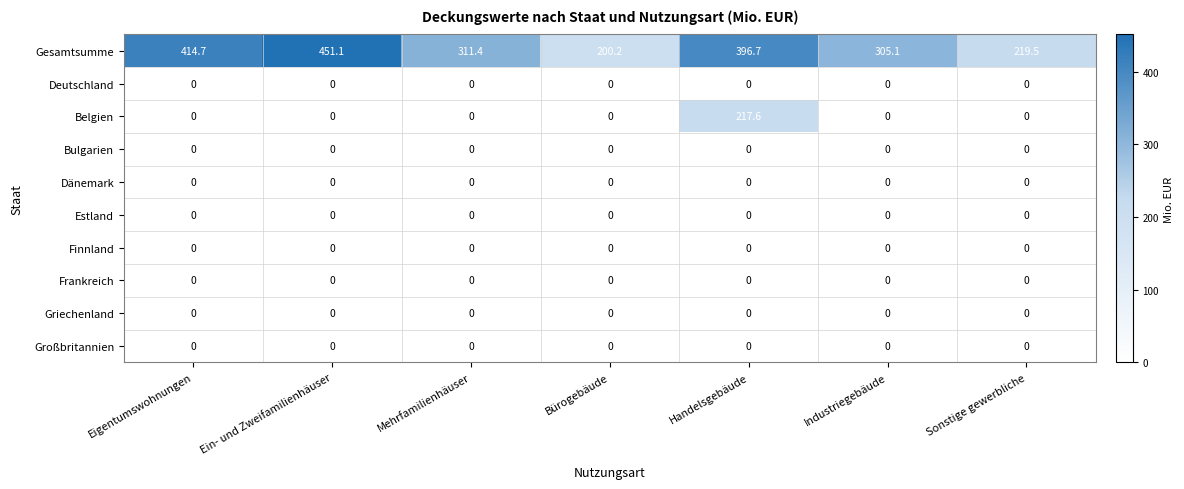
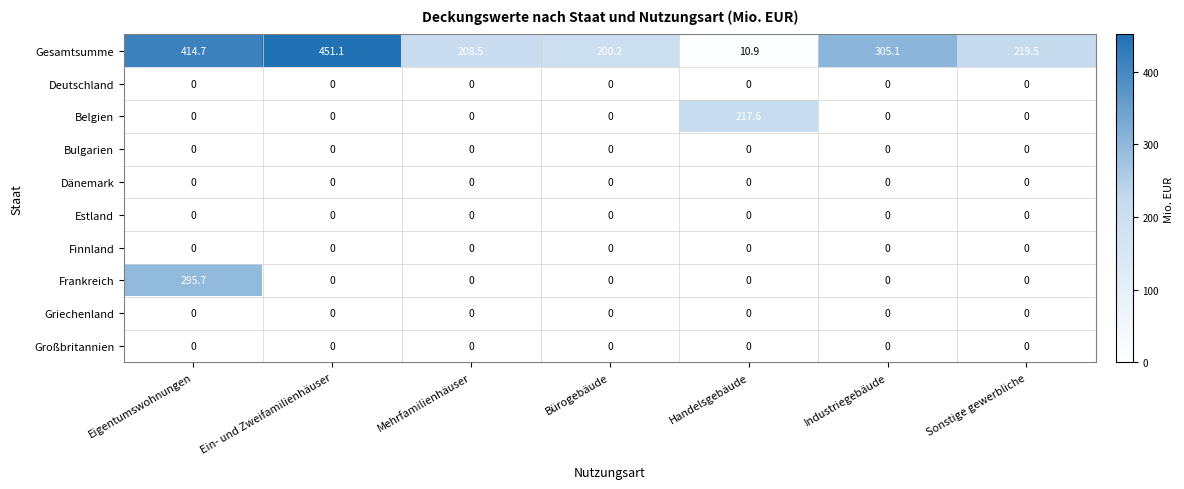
  {
    "Gesamtsumme": {
      "Eigentumswohnungen": 414.7,
      "Ein- und Zweifamilienhäuser": 451.1,
-     "Mehrfamilienhäuser": 311.4,
+     "Mehrfamilienhäuser": 208.5,
      "Bürogebäude": 200.2,
-     "Handelsgebäude": 396.7,
+     "Handelsgebäude": 10.9,
      "Industriegebäude": 305.1,
      "Sonstige gewerbliche": 219.5
    },
    "Deutschland": {
      "Eigentumswohnungen": 0,
      "Ein- und Zweifamilienhäuser": 0,
      "Mehrfamilienhäuser": 0,
      "Bürogebäude": 0,
      "Handelsgebäude": 0,
      "Industriegebäude": 0,
      "Sonstige gewerbliche": 0
    },
    "Belgien": {
      "Eigentumswohnungen": 0,
      "Ein- und Zweifamilienhäuser": 0,
      "Mehrfamilienhäuser": 0,
      "Bürogebäude": 0,
      "Handelsgebäude": 217.6,
      "Industriegebäude": 0,
      "Sonstige gewerbliche": 0
    },
    "Bulgarien": {
      "Eigentumswohnungen": 0,
      "Ein- und Zweifamilienhäuser": 0,
      "Mehrfamilienhäuser": 0,
      "Bürogebäude": 0,
      "Handelsgebäude": 0,
      "Industriegebäude": 0,
      "Sonstige gewerbliche": 0
    },
    "Dänemark": {
      "Eigentumswohnungen": 0,
      "Ein- und Zweifamilienhäuser": 0,
      "Mehrfamilienhäuser": 0,
      "Bürogebäude": 0,
      "Handelsgebäude": 0,
      "Industriegebäude": 0,
      "Sonstige gewerbliche": 0
    },
    "Estland": {
      "Eigentumswohnungen": 0,
      "Ein- und Zweifamilienhäuser": 0,
      "Mehrfamilienhäuser": 0,
      "Bürogebäude": 0,
      "Handelsgebäude": 0,
      "Industriegebäude": 0,
      "Sonstige gewerbliche": 0
    },
    "Finnland": {
      "Eigentumswohnungen": 0,
      "Ein- und Zweifamilienhäuser": 0,
      "Mehrfamilienhäuser": 0,
      "Bürogebäude": 0,
      "Handelsgebäude": 0,
      "Industriegebäude": 0,
      "Sonstige gewerbliche": 0
    },
    "Frankreich": {
-     "Eigentumswohnungen": 0,
+     "Eigentumswohnungen": 295.7,
      "Ein- und Zweifamilienhäuser": 0,
      "Mehrfamilienhäuser": 0,
      "Bürogebäude": 0,
      "Handelsgebäude": 0,
      "Industriegebäude": 0,
      "Sonstige gewerbliche": 0
    },
    "Griechenland": {
      "Eigentumswohnungen": 0,
      "Ein- und Zweifamilienhäuser": 0,
      "Mehrfamilienhäuser": 0,
      "Bürogebäude": 0,
      "Handelsgebäude": 0,
      "Industriegebäude": 0,
      "Sonstige gewerbliche": 0
    },
    "Großbritannien": {
      "Eigentumswohnungen": 0,
      "Ein- und Zweifamilienhäuser": 0,
      "Mehrfamilienhäuser": 0,
      "Bürogebäude": 0,
      "Handelsgebäude": 0,
      "Industriegebäude": 0,
      "Sonstige gewerbliche": 0
    }
  }
